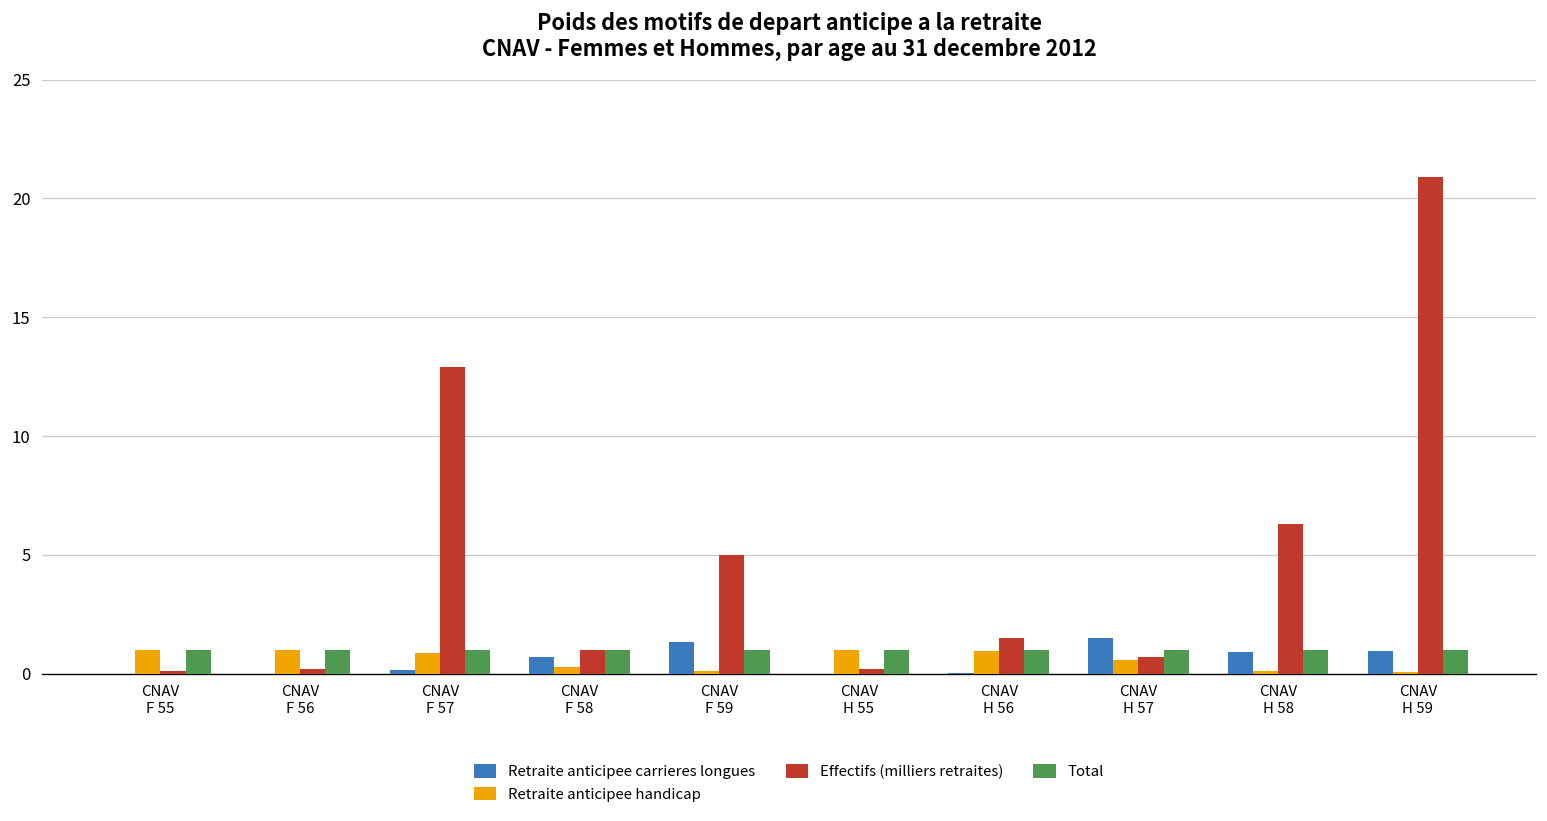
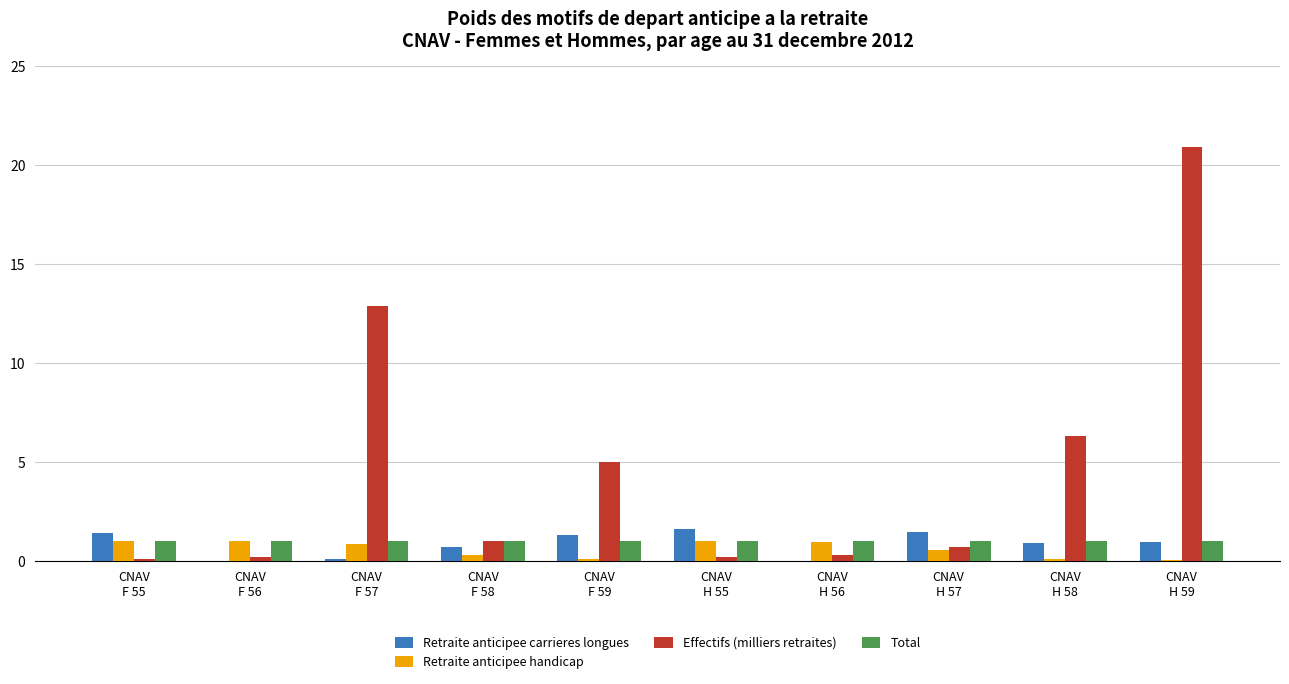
  {
    "Retraite anticipee carrieres longues": {
-     "CNAV F 55": 0.0,
+     "CNAV F 55": 1.4,
      "CNAV F 56": 0.0,
      "CNAV F 57": 0.1,
      "CNAV F 58": 0.7,
      "CNAV F 59": 1.3,
-     "CNAV H 55": 0.0,
+     "CNAV H 55": 1.6,
      "CNAV H 57": 1.5,
      "CNAV H 58": 0.9,
      "CNAV H 59": 1.0
    },
    "Retraite anticipee handicap": {
      "CNAV F 55": 1.0,
      "CNAV F 56": 1.0,
      "CNAV F 57": 0.9,
      "CNAV F 58": 0.3,
      "CNAV H 55": 1.0,
      "CNAV H 56": 1.0,
      "CNAV H 57": 0.6
    },
    "Effectifs (milliers retraites)": {
      "CNAV F 56": 0.2,
      "CNAV F 57": 12.9,
      "CNAV F 58": 1.0,
      "CNAV F 59": 5.0,
      "CNAV H 55": 0.2,
-     "CNAV H 56": 1.5,
+     "CNAV H 56": 0.3,
      "CNAV H 57": 0.7,
      "CNAV H 58": 6.3,
      "CNAV H 59": 20.9
    },
    "Total": {
      "CNAV F 55": 1.0,
      "CNAV F 56": 1.0,
      "CNAV F 57": 1.0,
      "CNAV F 58": 1.0,
      "CNAV F 59": 1.0,
      "CNAV H 55": 1.0,
      "CNAV H 56": 1.0,
      "CNAV H 57": 1.0,
      "CNAV H 58": 1.0,
      "CNAV H 59": 1.0
    }
  }
